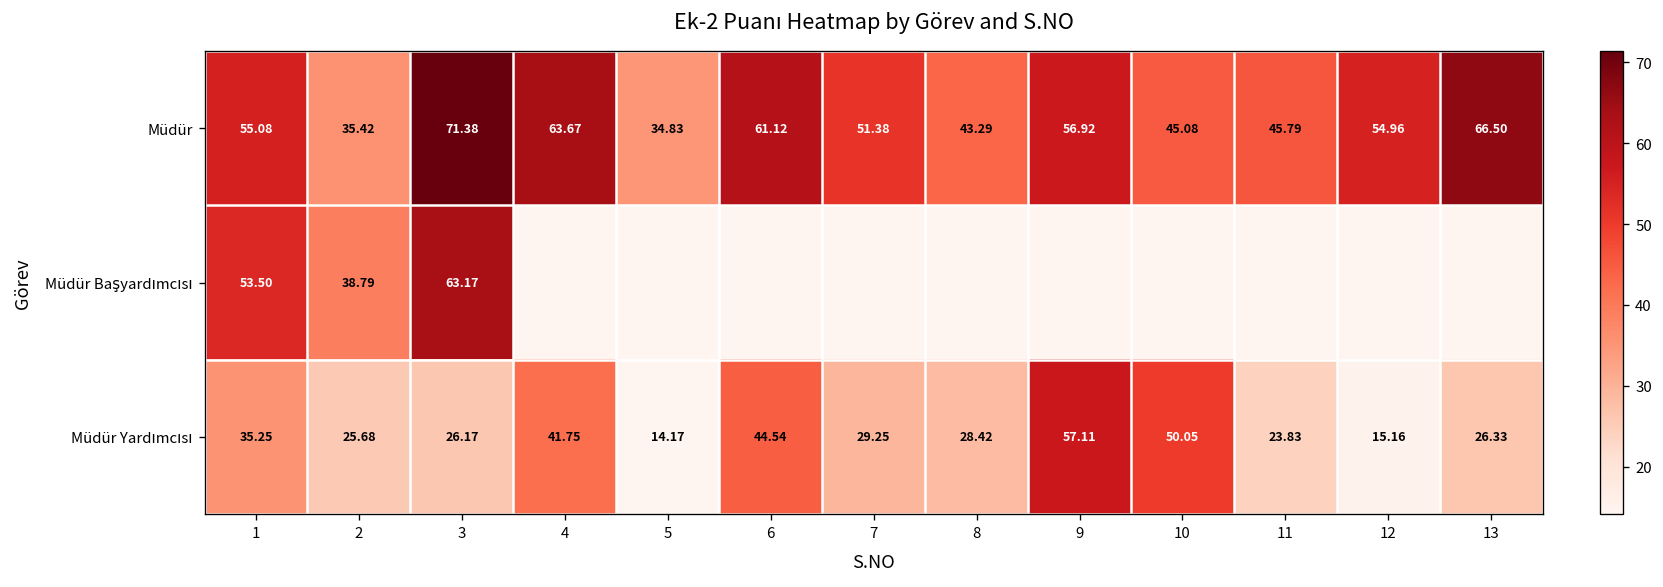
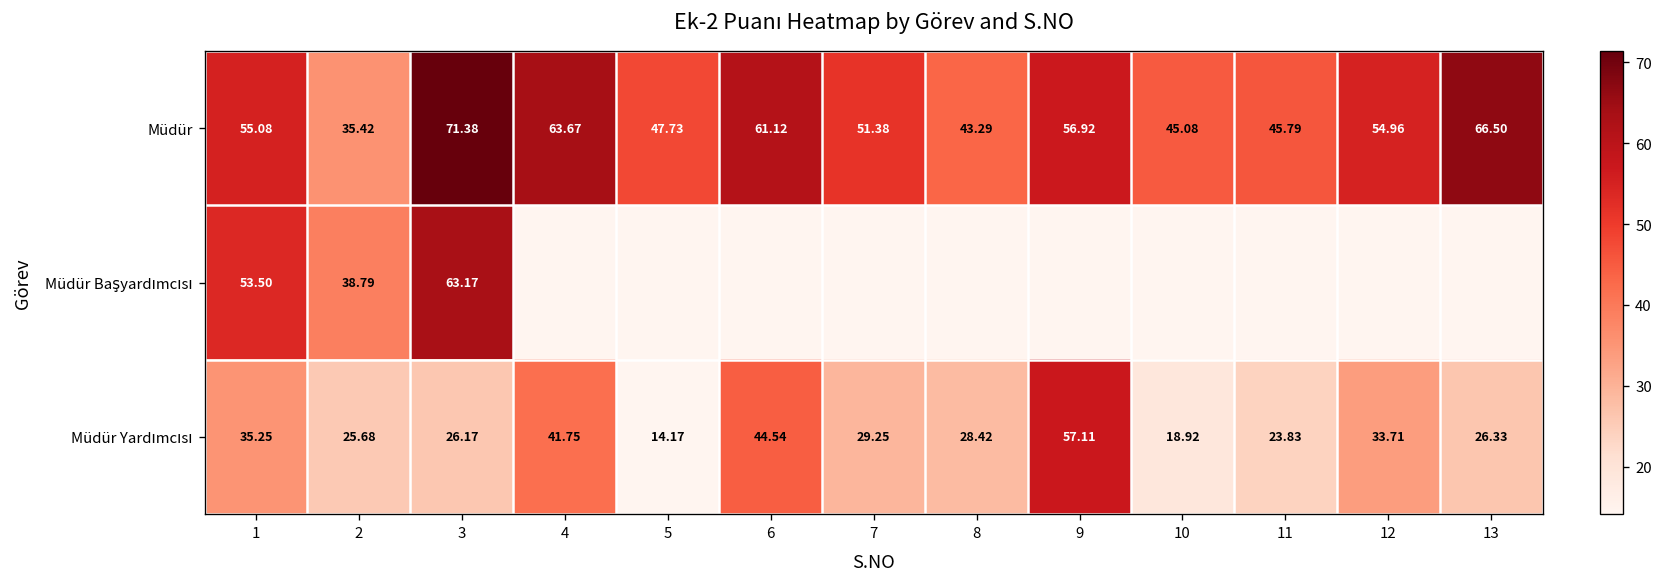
  {
    "Müdür": {
      "1": 55.08,
      "2": 35.42,
      "3": 71.38,
      "4": 63.67,
-     "5": 34.83,
+     "5": 47.73,
      "6": 61.12,
      "7": 51.38,
      "8": 43.29,
      "9": 56.92,
      "10": 45.08,
      "11": 45.79,
      "12": 54.96,
      "13": 66.50
    },
    "Müdür Başyardımcısı": {
      "1": 53.50,
      "2": 38.79,
      "3": 63.17
    },
    "Müdür Yardımcısı": {
      "1": 35.25,
      "2": 25.68,
      "3": 26.17,
      "4": 41.75,
      "5": 14.17,
      "6": 44.54,
      "7": 29.25,
      "8": 28.42,
      "9": 57.11,
-     "10": 50.05,
+     "10": 18.92,
      "11": 23.83,
-     "12": 15.16,
+     "12": 33.71,
      "13": 26.33
    }
  }
